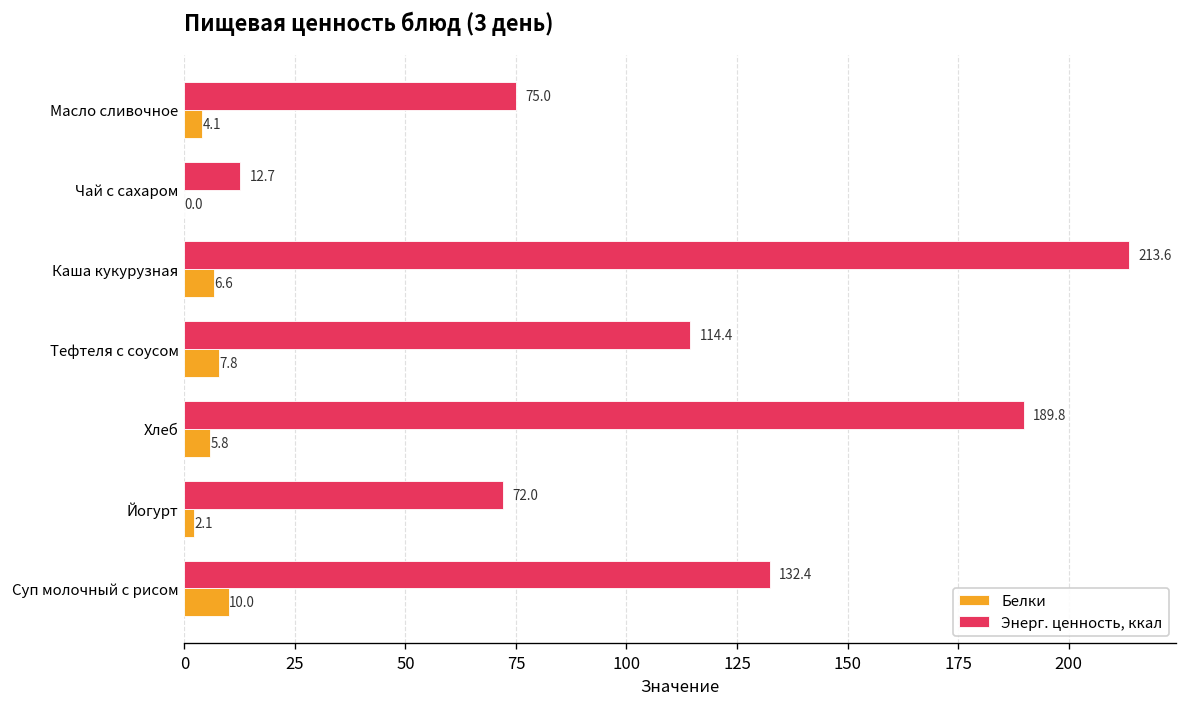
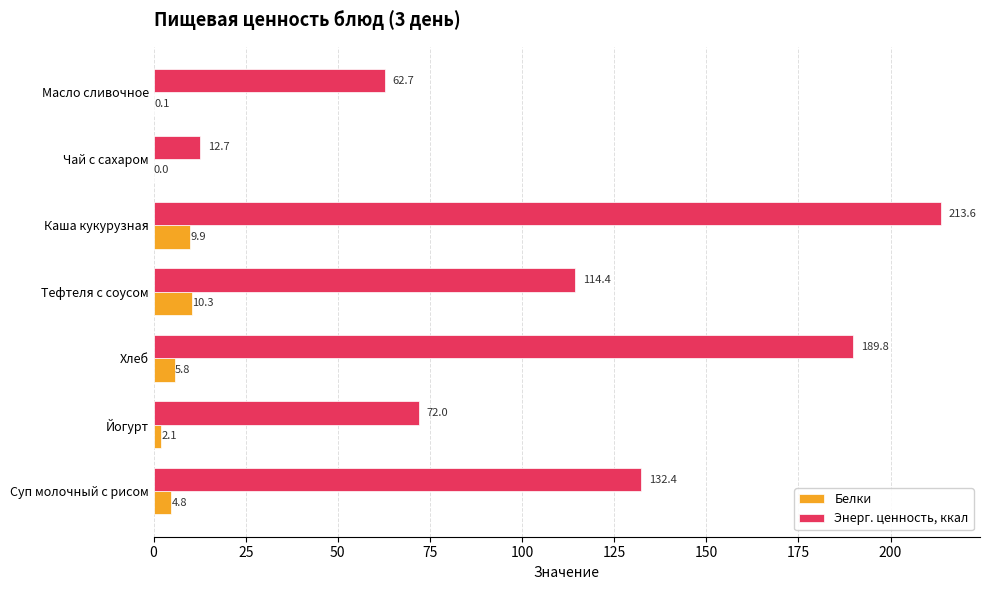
  {
    "Белки": {
-     "Масло сливочное": 4.1,
+     "Масло сливочное": 0.1,
      "Чай с сахаром": 0.0,
-     "Каша кукурузная": 6.6,
-     "Тефтеля с соусом": 7.8,
+     "Каша кукурузная": 9.9,
+     "Тефтеля с соусом": 10.3,
      "Хлеб": 5.8,
      "Йогурт": 2.1,
-     "Суп молочный с рисом": 10.0
+     "Суп молочный с рисом": 4.8
    },
    "Энерг. ценность, ккал": {
-     "Масло сливочное": 75.0,
+     "Масло сливочное": 62.7,
      "Чай с сахаром": 12.7,
      "Каша кукурузная": 213.6,
      "Тефтеля с соусом": 114.4,
      "Хлеб": 189.8,
      "Йогурт": 72.0,
      "Суп молочный с рисом": 132.4
    }
  }
